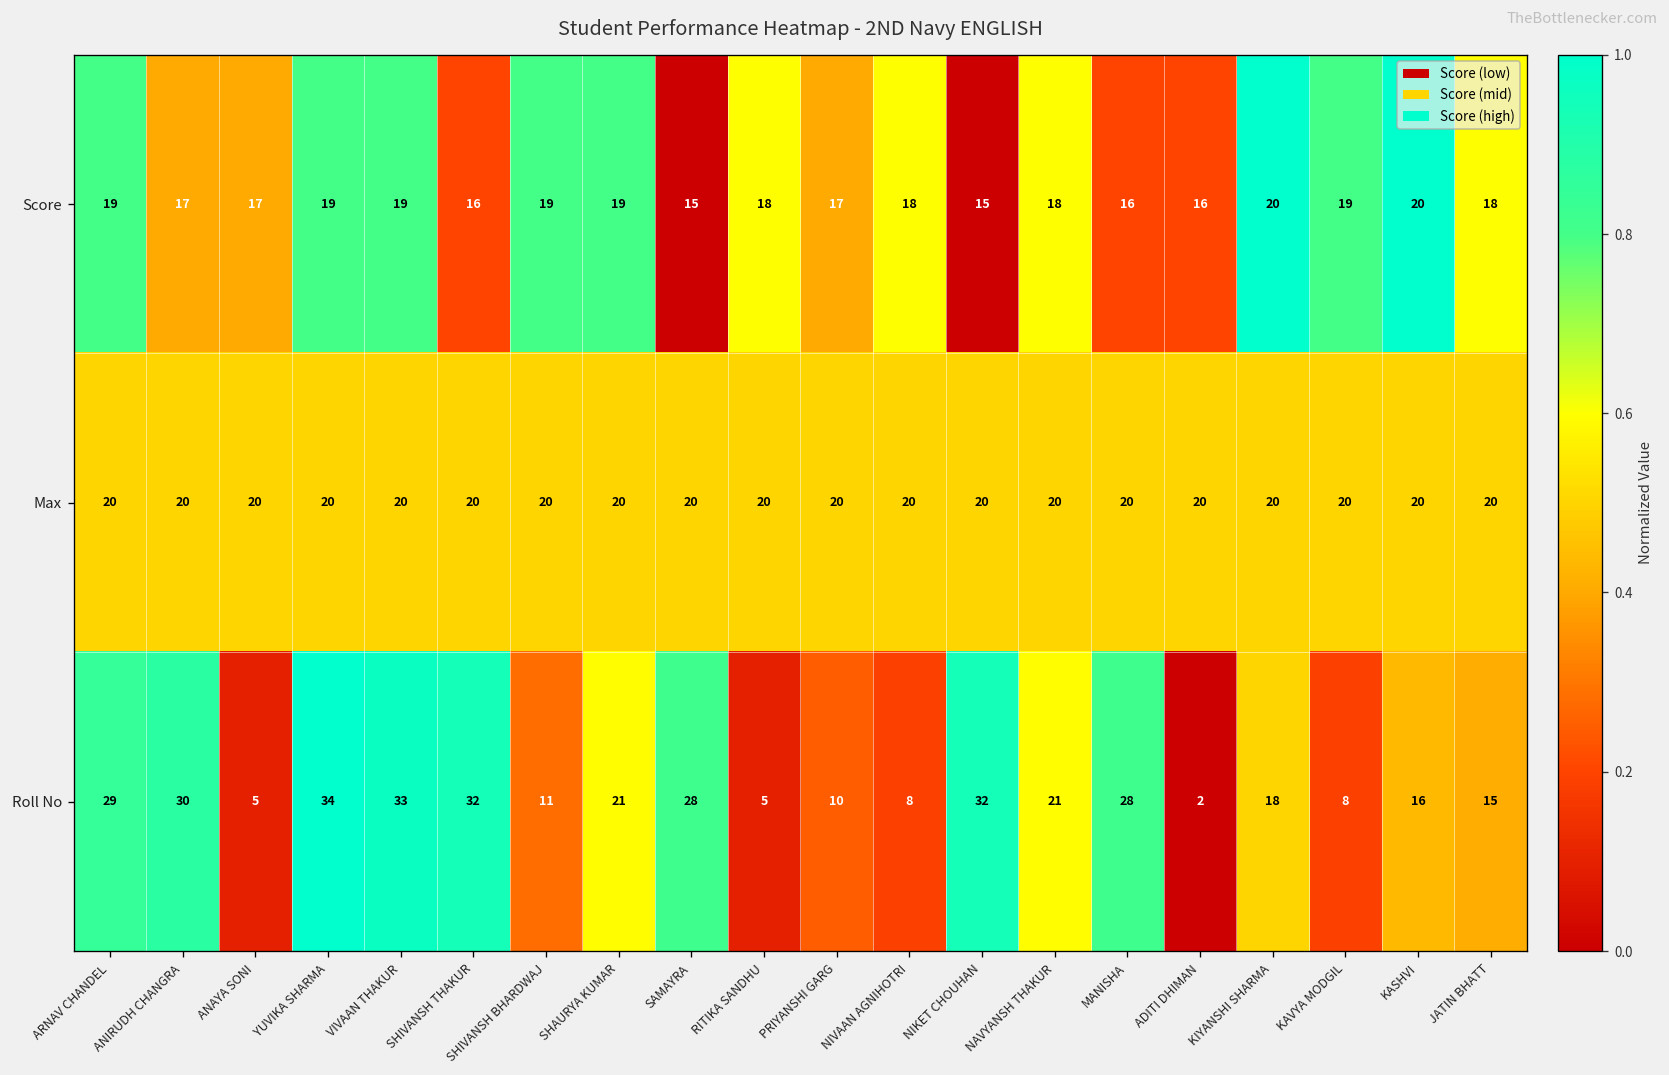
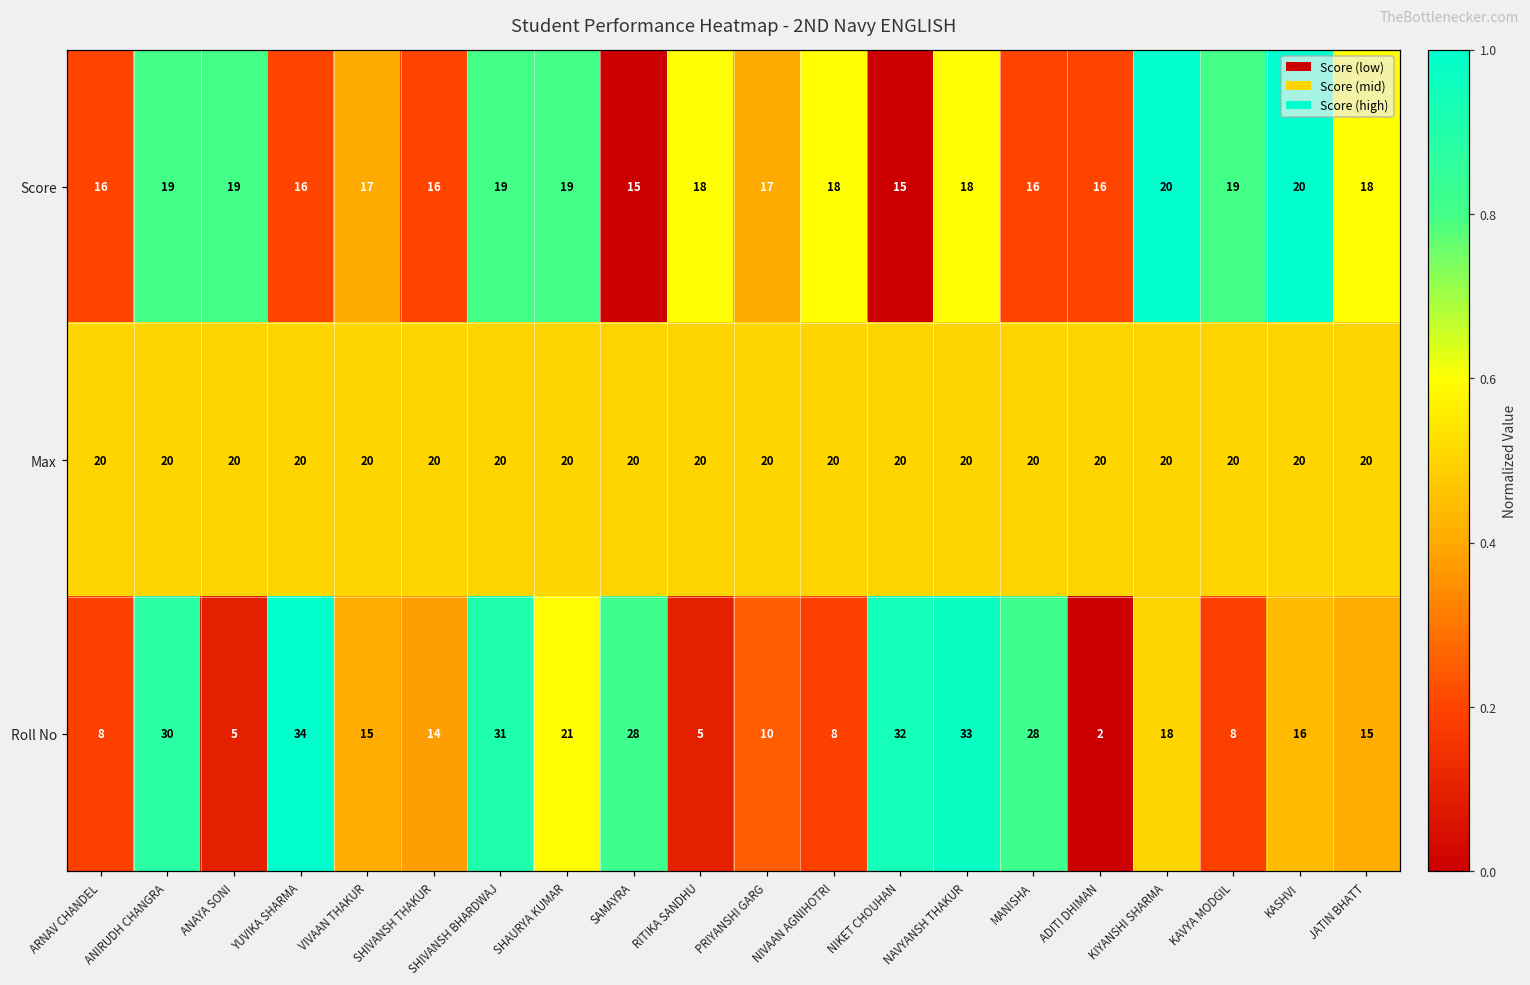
  {
    "Score": {
-     "ARNAV CHANDEL": 19,
-     "ANIRUDH CHANGRA": 17,
-     "ANAYA SONI": 17,
-     "YUVIKA SHARMA": 19,
-     "VIVAAN THAKUR": 19,
+     "ARNAV CHANDEL": 16,
+     "ANIRUDH CHANGRA": 19,
+     "ANAYA SONI": 19,
+     "YUVIKA SHARMA": 16,
+     "VIVAAN THAKUR": 17,
      "SHIVANSH THAKUR": 16,
      "SHIVANSH BHARDWAJ": 19,
      "SHAURYA KUMAR": 19,
      "SAMAYRA": 15,
      "RITIKA SANDHU": 18,
      "PRIYANSHI GARG": 17,
      "NIVAAN AGNIHOTRI": 18,
      "NIKET CHOUHAN": 15,
      "NAVYANSH THAKUR": 18,
      "MANISHA": 16,
      "ADITI DHIMAN": 16,
      "KIYANSHI SHARMA": 20,
      "KAVYA MODGIL": 19,
      "KASHVI": 20,
      "JATIN BHATT": 18
    },
    "Max": {
      "ARNAV CHANDEL": 20,
      "ANIRUDH CHANGRA": 20,
      "ANAYA SONI": 20,
      "YUVIKA SHARMA": 20,
      "VIVAAN THAKUR": 20,
      "SHIVANSH THAKUR": 20,
      "SHIVANSH BHARDWAJ": 20,
      "SHAURYA KUMAR": 20,
      "SAMAYRA": 20,
      "RITIKA SANDHU": 20,
      "PRIYANSHI GARG": 20,
      "NIVAAN AGNIHOTRI": 20,
      "NIKET CHOUHAN": 20,
      "NAVYANSH THAKUR": 20,
      "MANISHA": 20,
      "ADITI DHIMAN": 20,
      "KIYANSHI SHARMA": 20,
      "KAVYA MODGIL": 20,
      "KASHVI": 20,
      "JATIN BHATT": 20
    },
    "Roll No": {
-     "ARNAV CHANDEL": 29,
+     "ARNAV CHANDEL": 8,
      "ANIRUDH CHANGRA": 30,
      "ANAYA SONI": 5,
      "YUVIKA SHARMA": 34,
-     "VIVAAN THAKUR": 33,
-     "SHIVANSH THAKUR": 32,
-     "SHIVANSH BHARDWAJ": 11,
+     "VIVAAN THAKUR": 15,
+     "SHIVANSH THAKUR": 14,
+     "SHIVANSH BHARDWAJ": 31,
      "SHAURYA KUMAR": 21,
      "SAMAYRA": 28,
      "RITIKA SANDHU": 5,
      "PRIYANSHI GARG": 10,
      "NIVAAN AGNIHOTRI": 8,
      "NIKET CHOUHAN": 32,
-     "NAVYANSH THAKUR": 21,
+     "NAVYANSH THAKUR": 33,
      "MANISHA": 28,
      "ADITI DHIMAN": 2,
      "KIYANSHI SHARMA": 18,
      "KAVYA MODGIL": 8,
      "KASHVI": 16,
      "JATIN BHATT": 15
    }
  }
